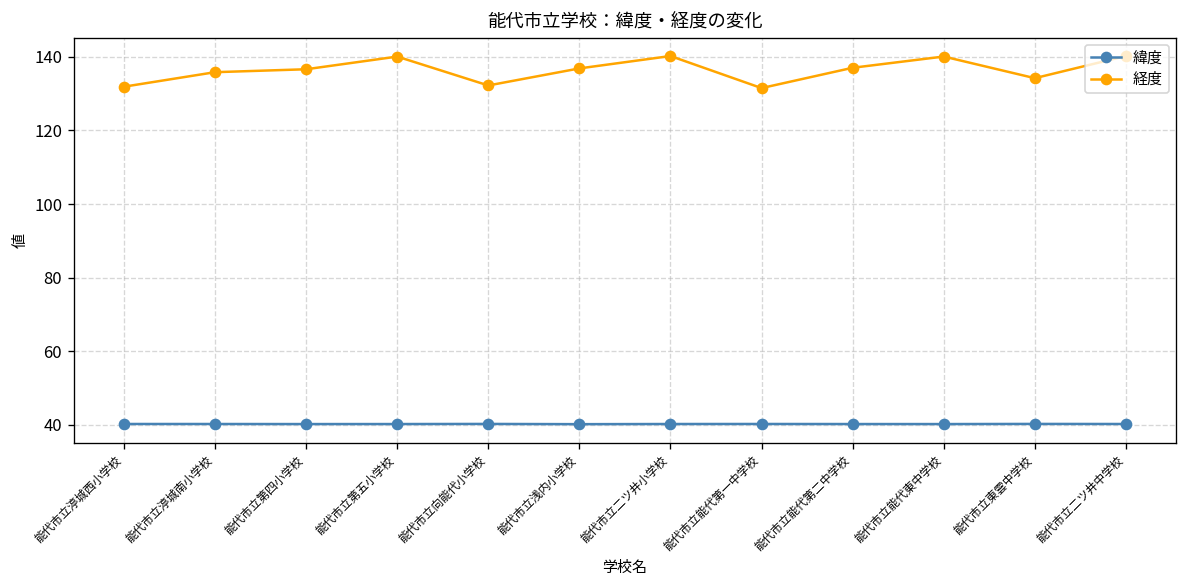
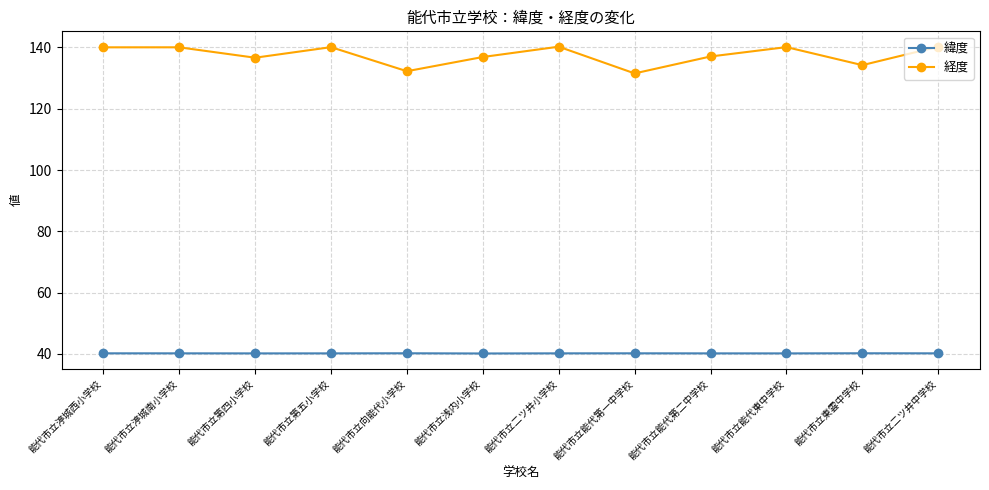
  {
    "緯度": {
      "能代市立渟城西小学校": 40,
      "能代市立渟城南小学校": 40,
      "能代市立第四小学校": 40,
      "能代市立第五小学校": 40,
      "能代市立向能代小学校": 40,
      "能代市立浅内小学校": 40,
      "能代市立二ツ井小学校": 40,
      "能代市立能代第一中学校": 40,
      "能代市立能代第二中学校": 40,
      "能代市立能代東中学校": 40,
      "能代市立東雲中学校": 40,
      "能代市立二ツ井中学校": 40
    },
    "経度": {
-     "能代市立渟城西小学校": 132,
-     "能代市立渟城南小学校": 136,
+     "能代市立渟城西小学校": 140,
+     "能代市立渟城南小学校": 140,
      "能代市立第四小学校": 137,
      "能代市立第五小学校": 140,
      "能代市立向能代小学校": 132,
      "能代市立浅内小学校": 137,
      "能代市立二ツ井小学校": 140,
      "能代市立能代第一中学校": 132,
      "能代市立能代第二中学校": 137,
      "能代市立能代東中学校": 140,
      "能代市立東雲中学校": 134
    }
  }
